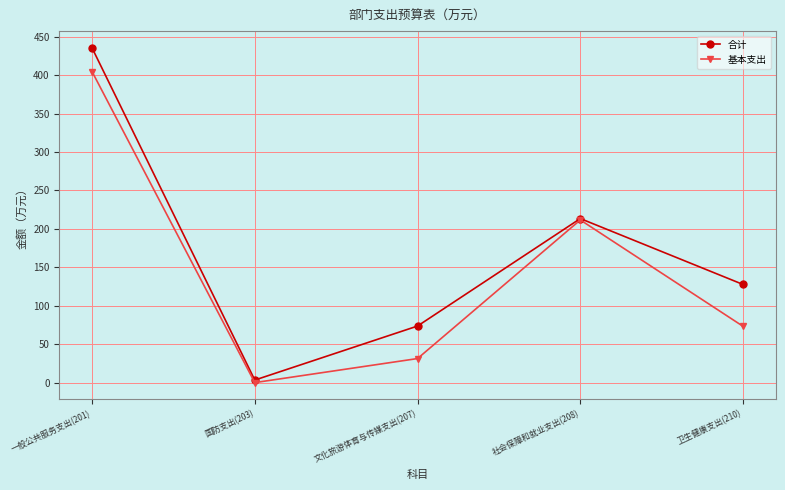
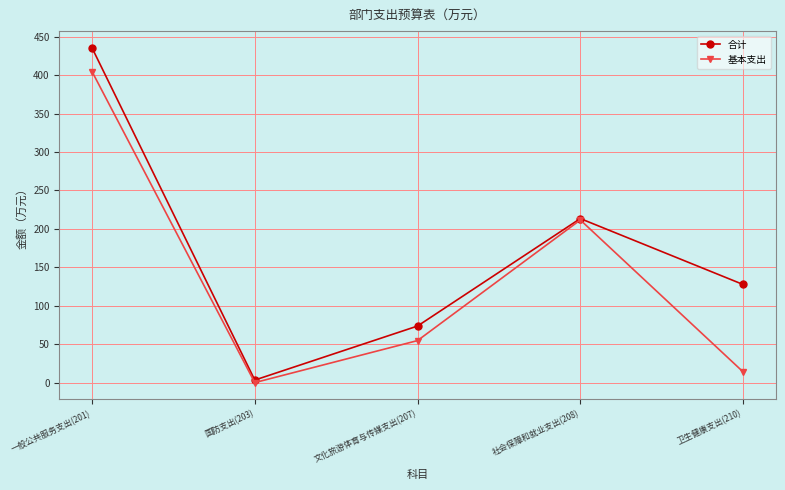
  {
    "合计": {
      "一般公共服务支出(201)": 440,
      "文化旅游体育与传媒支出(207)": 70,
      "卫生健康支出(210)": 130
    },
    "基本支出": {
      "一般公共服务支出(201)": 400,
-     "文化旅游体育与传媒支出(207)": 30,
-     "卫生健康支出(210)": 70
+     "文化旅游体育与传媒支出(207)": 50,
+     "卫生健康支出(210)": 10
    }
  }
